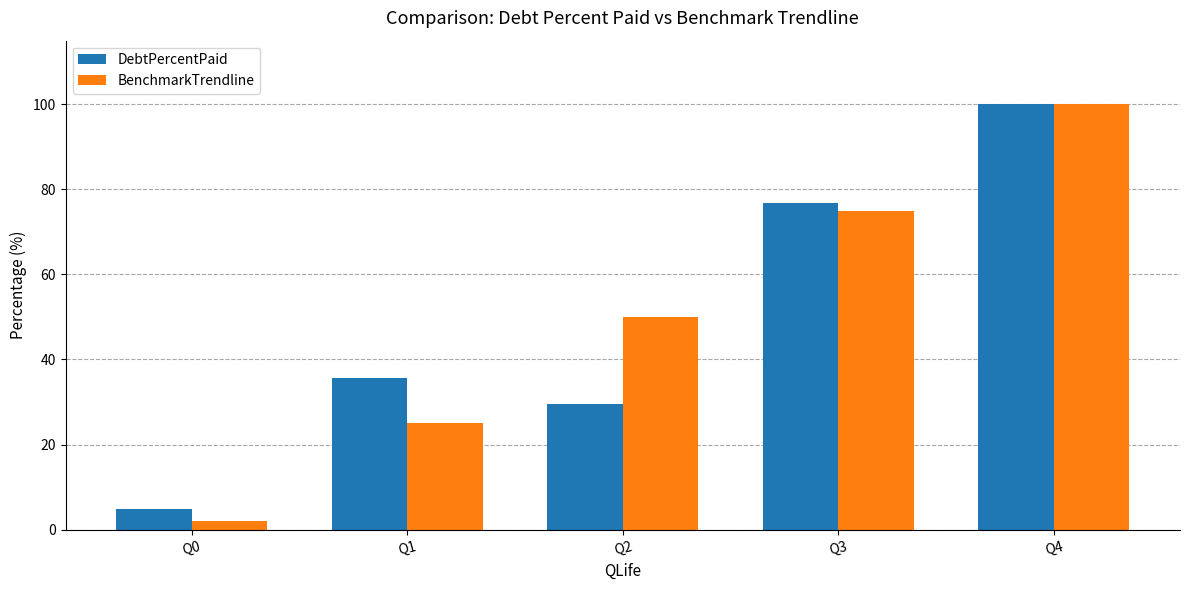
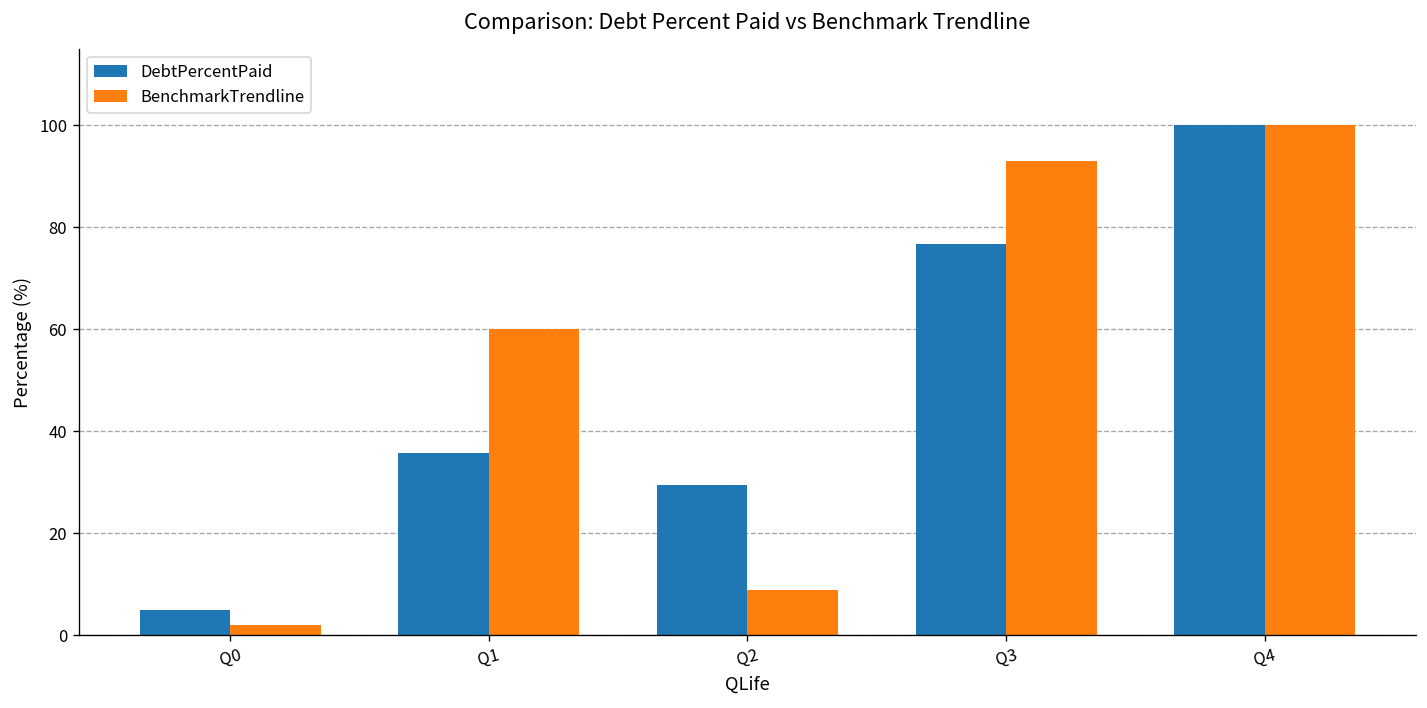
  {
    "DebtPercentPaid": {
      "Q0": 5,
      "Q1": 36,
      "Q2": 29,
      "Q3": 77,
      "Q4": 100
    },
    "BenchmarkTrendline": {
      "Q0": 2,
-     "Q1": 25,
-     "Q2": 50,
-     "Q3": 75,
+     "Q1": 60,
+     "Q2": 9,
+     "Q3": 93,
      "Q4": 100
    }
  }
